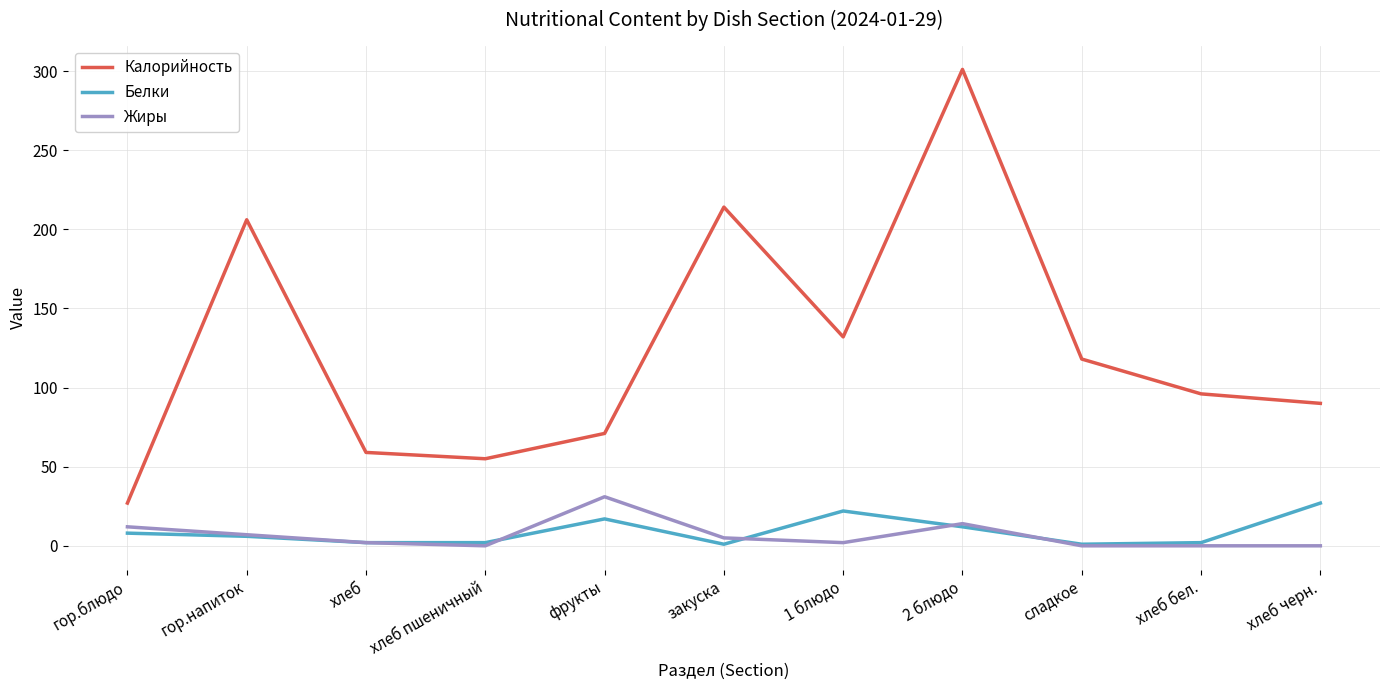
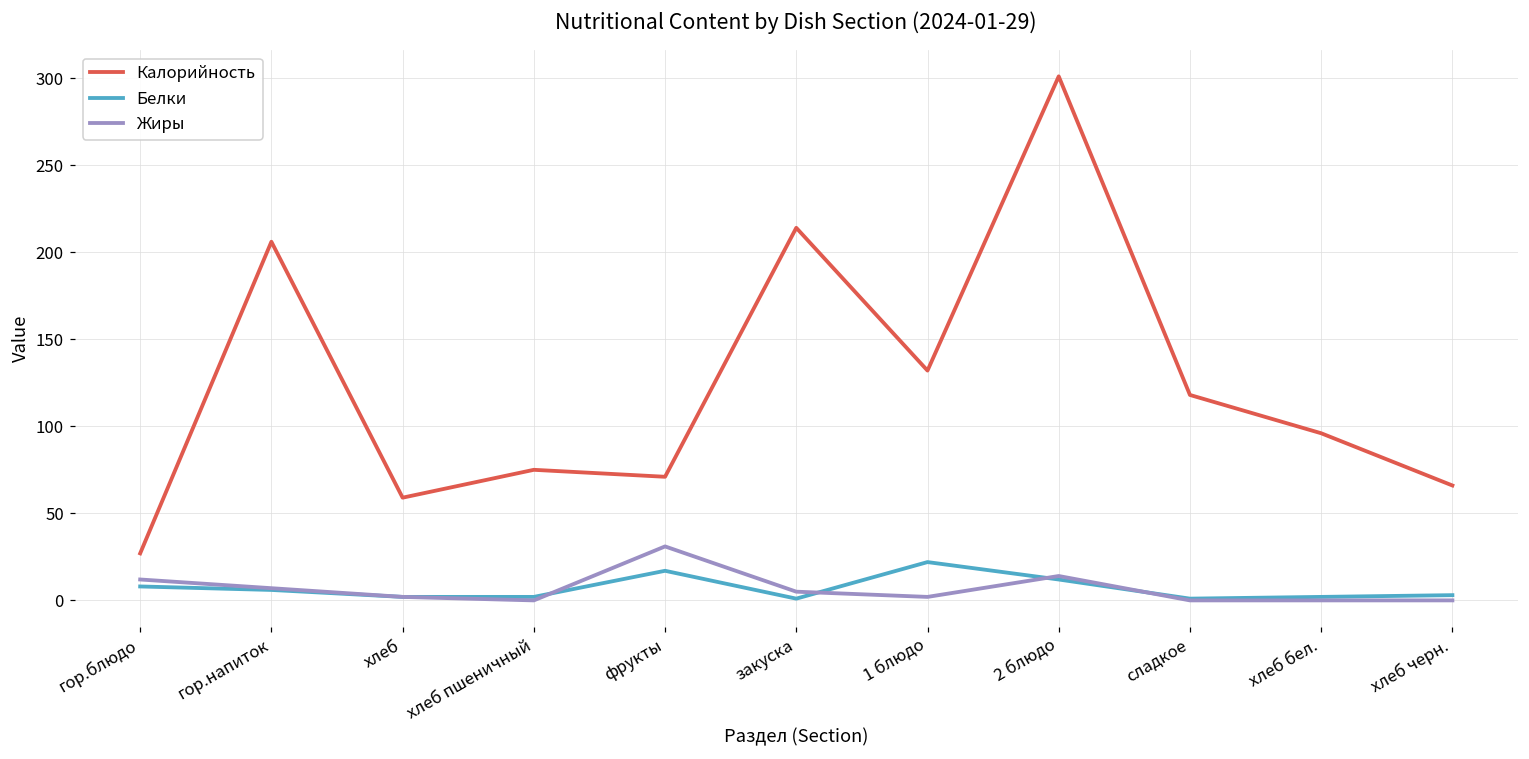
  {
    "Калорийность": {
      "гор.блюдо": 27,
      "гор.напиток": 206,
      "хлеб": 59,
-     "хлеб пшеничный": 55,
+     "хлеб пшеничный": 75,
      "фрукты": 71,
      "закуска": 214,
      "1 блюдо": 132,
      "2 блюдо": 301,
      "сладкое": 118,
      "хлеб бел.": 96,
-     "хлеб черн.": 90
+     "хлеб черн.": 66
    },
    "Белки": {
      "гор.блюдо": 8,
      "хлеб пшеничный": 2,
      "фрукты": 17,
      "закуска": 1,
      "1 блюдо": 22,
      "2 блюдо": 12,
      "хлеб бел.": 2,
-     "хлеб черн.": 27
+     "хлеб черн.": 3
    },
    "Жиры": {
      "гор.блюдо": 12,
      "хлеб пшеничный": 0,
      "фрукты": 31,
      "закуска": 5,
      "1 блюдо": 2,
      "2 блюдо": 14,
      "хлеб бел.": 0,
      "хлеб черн.": 0
    }
  }
